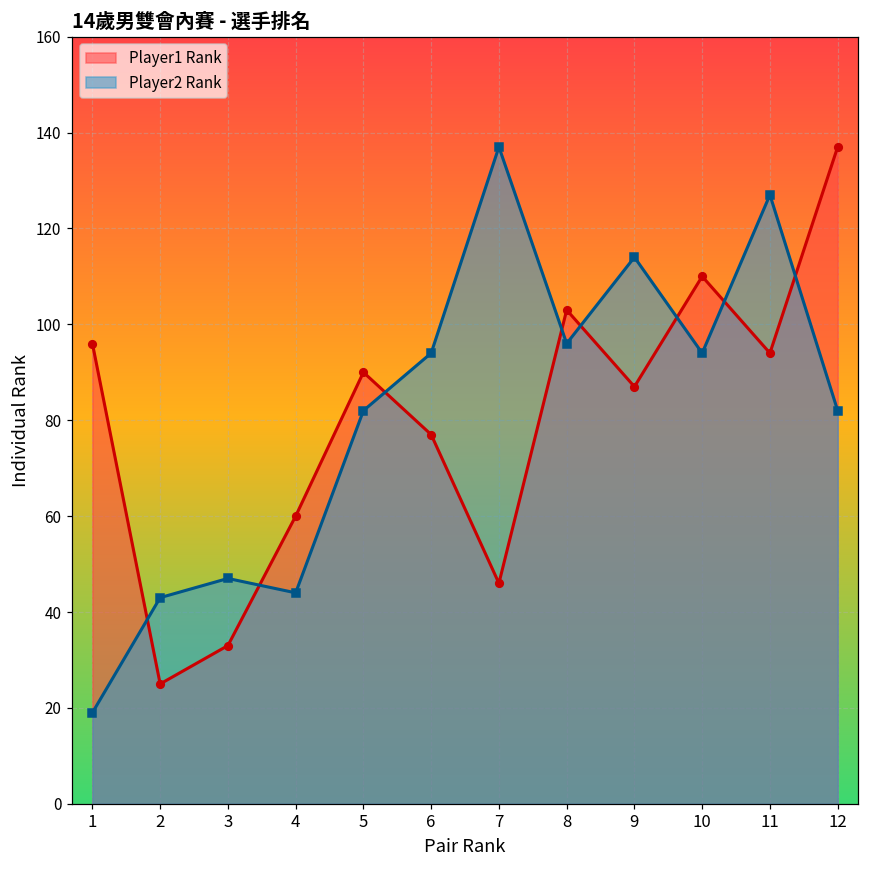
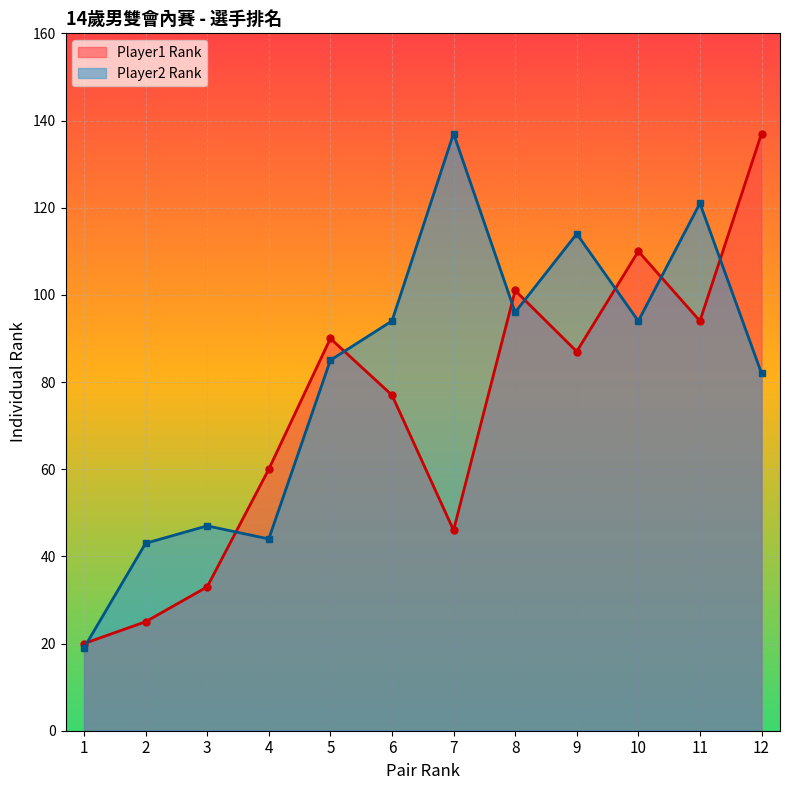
  {
    "Player1 Rank": {
-     "1": 96,
+     "1": 20,
      "2": 25,
      "3": 33,
      "4": 60,
      "5": 90,
      "6": 77,
      "7": 46,
-     "8": 103,
+     "8": 101,
      "9": 87,
      "10": 110,
      "11": 94,
      "12": 137
    },
    "Player2 Rank": {
      "1": 19,
      "2": 43,
      "3": 47,
      "4": 44,
-     "5": 82,
+     "5": 85,
      "6": 94,
      "7": 137,
      "8": 96,
      "9": 114,
      "10": 94,
-     "11": 127,
+     "11": 121,
      "12": 82
    }
  }
